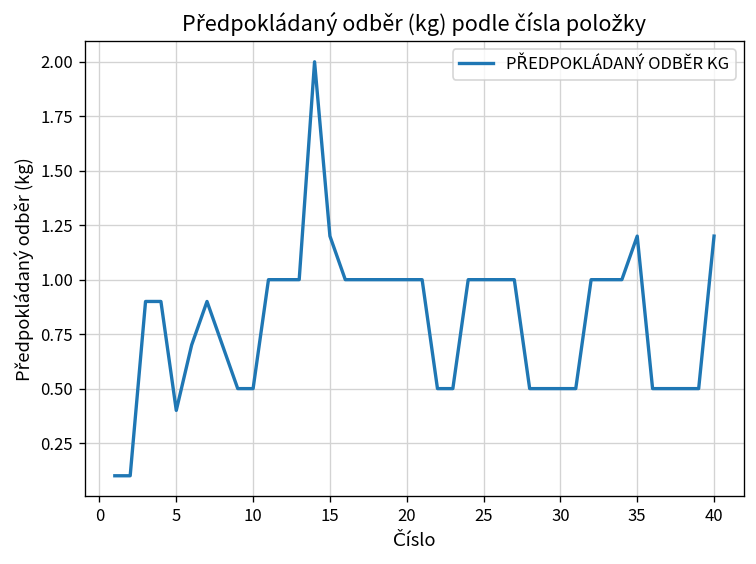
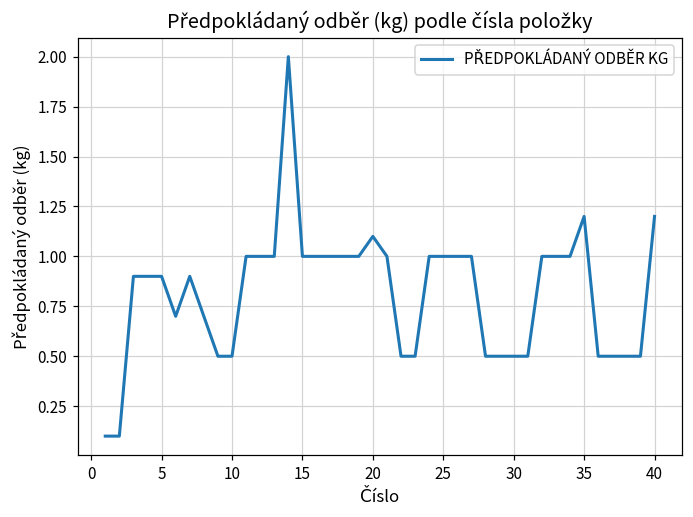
  {
-   "5": 0.4,
+   "5": 0.9,
    "10": 0.5,
-   "15": 1.2,
-   "20": 1.0,
+   "15": 1.0,
+   "20": 1.1,
    "25": 1.0,
    "30": 0.5,
    "35": 1.2,
    "40": 1.2
  }
